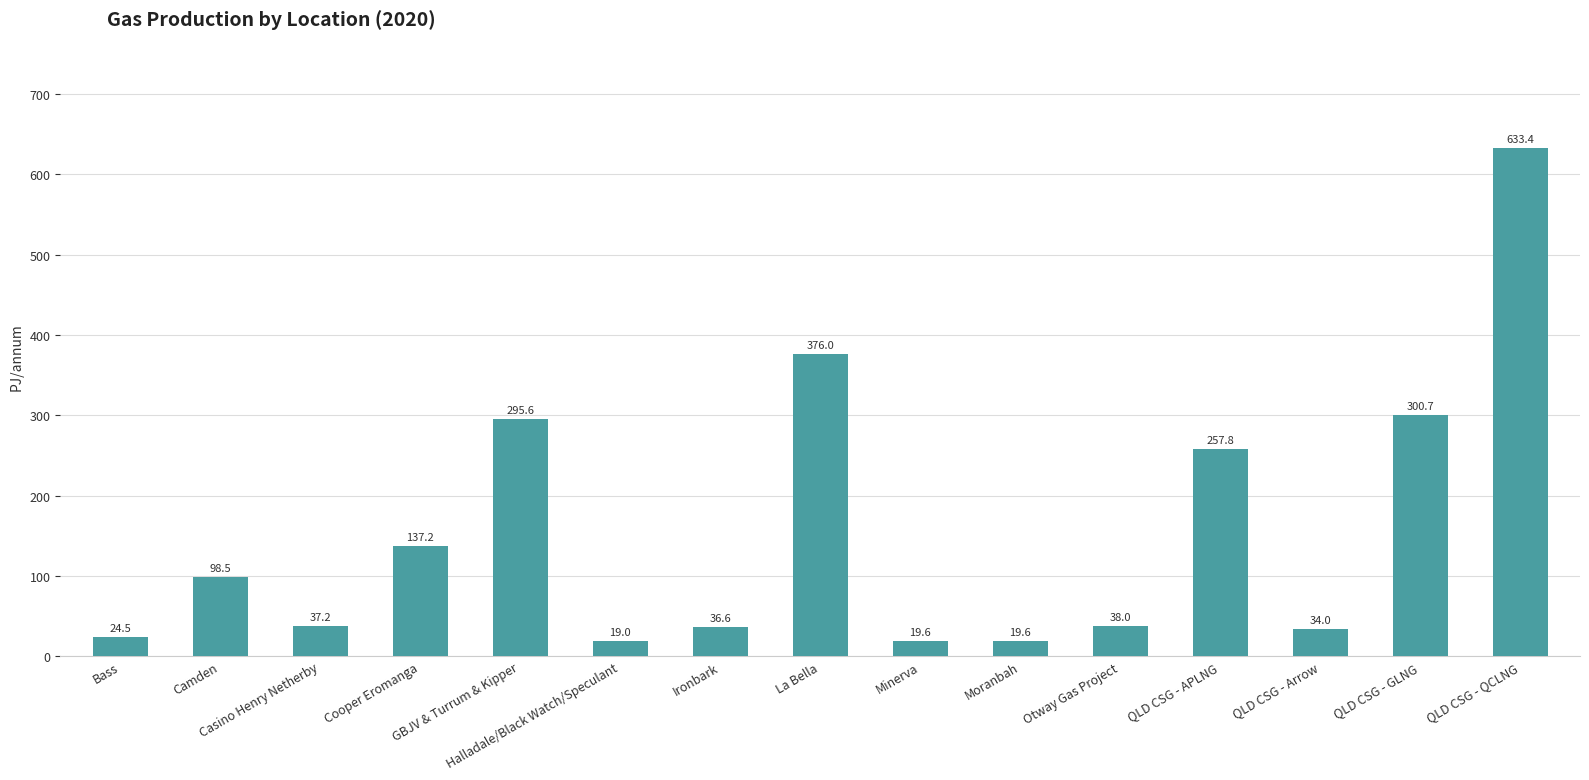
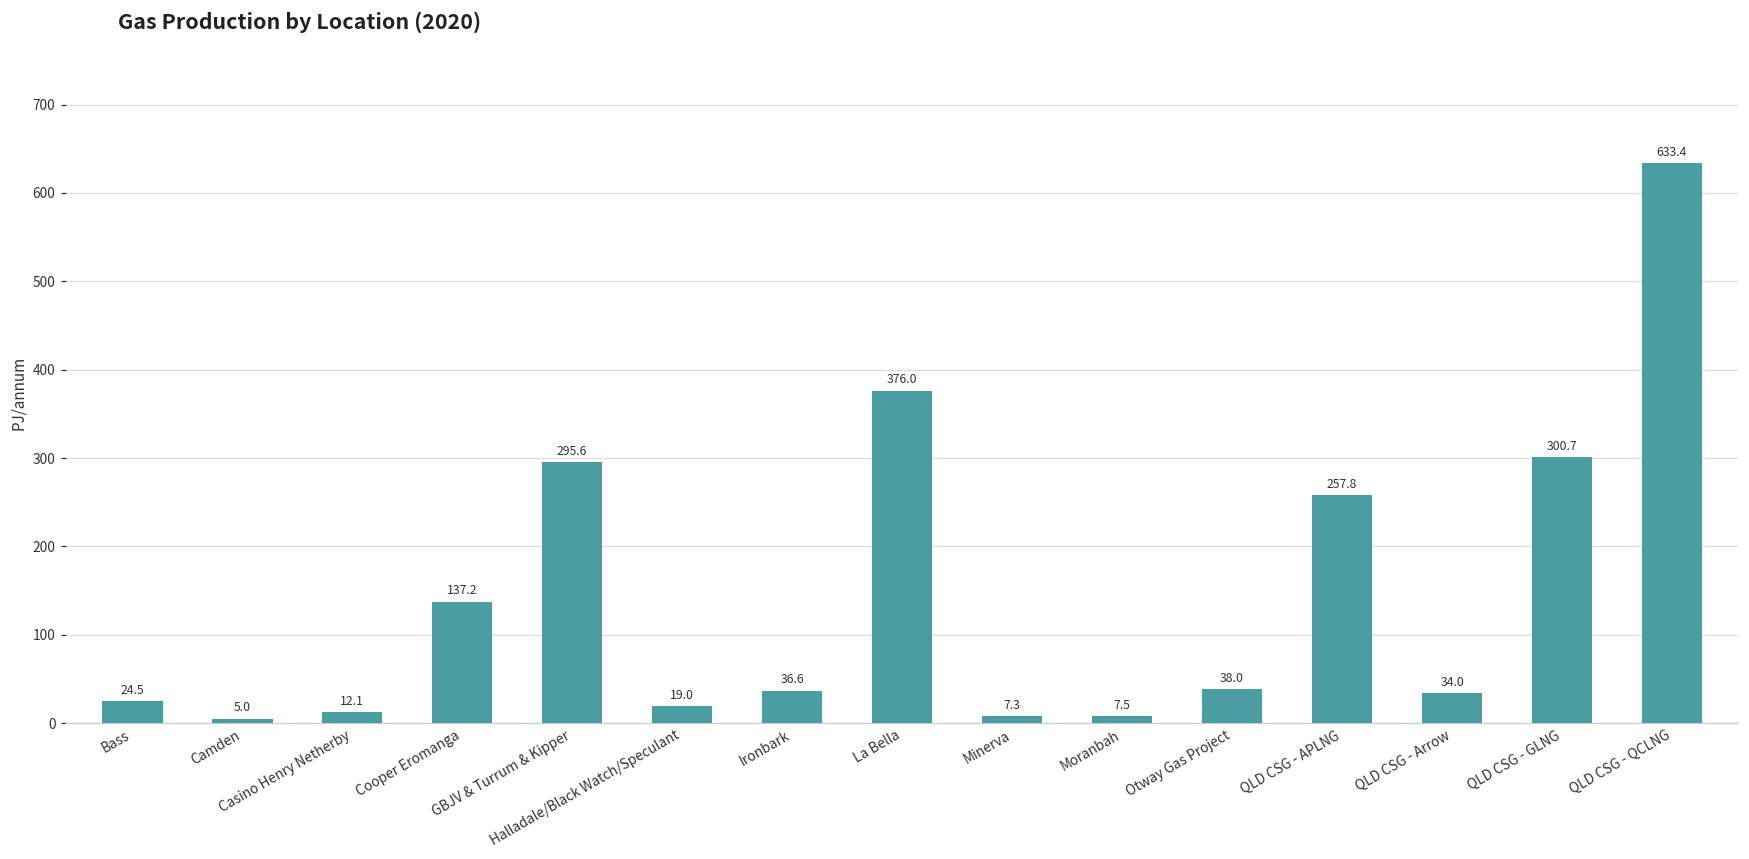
  {
    "Bass": 24.5,
-   "Camden": 98.5,
-   "Casino Henry Netherby": 37.2,
+   "Camden": 5.0,
+   "Casino Henry Netherby": 12.1,
    "Cooper Eromanga": 137.2,
    "GBJV & Turrum & Kipper": 295.6,
    "Halladale/Black Watch/Speculant": 19.0,
    "Ironbark": 36.6,
    "La Bella": 376.0,
-   "Minerva": 19.6,
-   "Moranbah": 19.6,
+   "Minerva": 7.3,
+   "Moranbah": 7.5,
    "Otway Gas Project": 38.0,
    "QLD CSG - APLNG": 257.8,
    "QLD CSG - Arrow": 34.0,
    "QLD CSG - GLNG": 300.7,
    "QLD CSG - QCLNG": 633.4
  }
